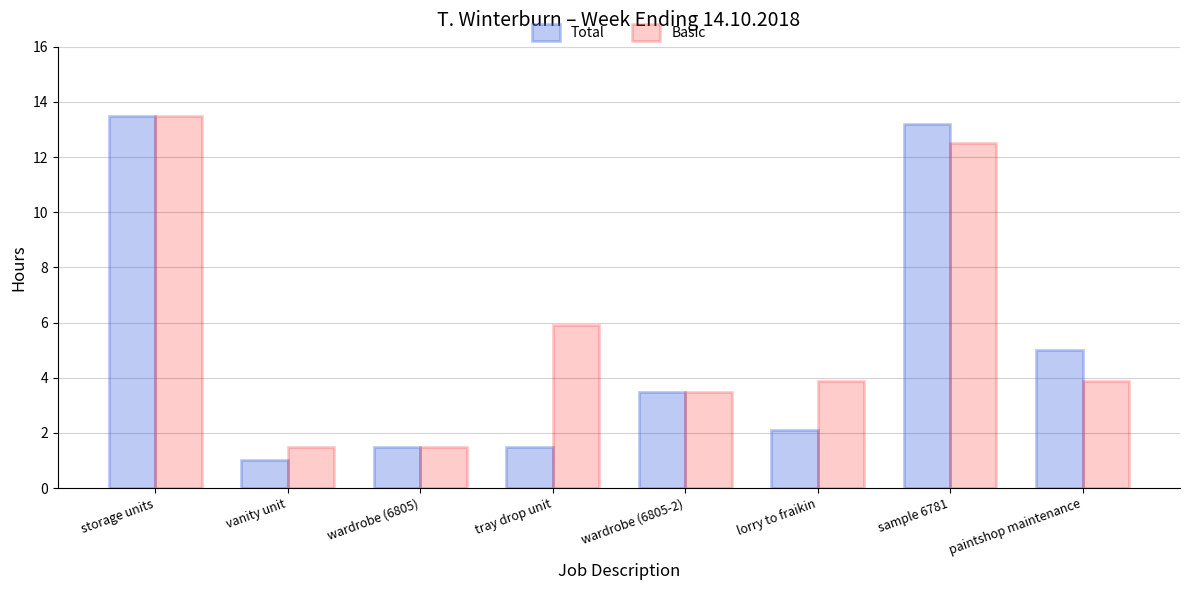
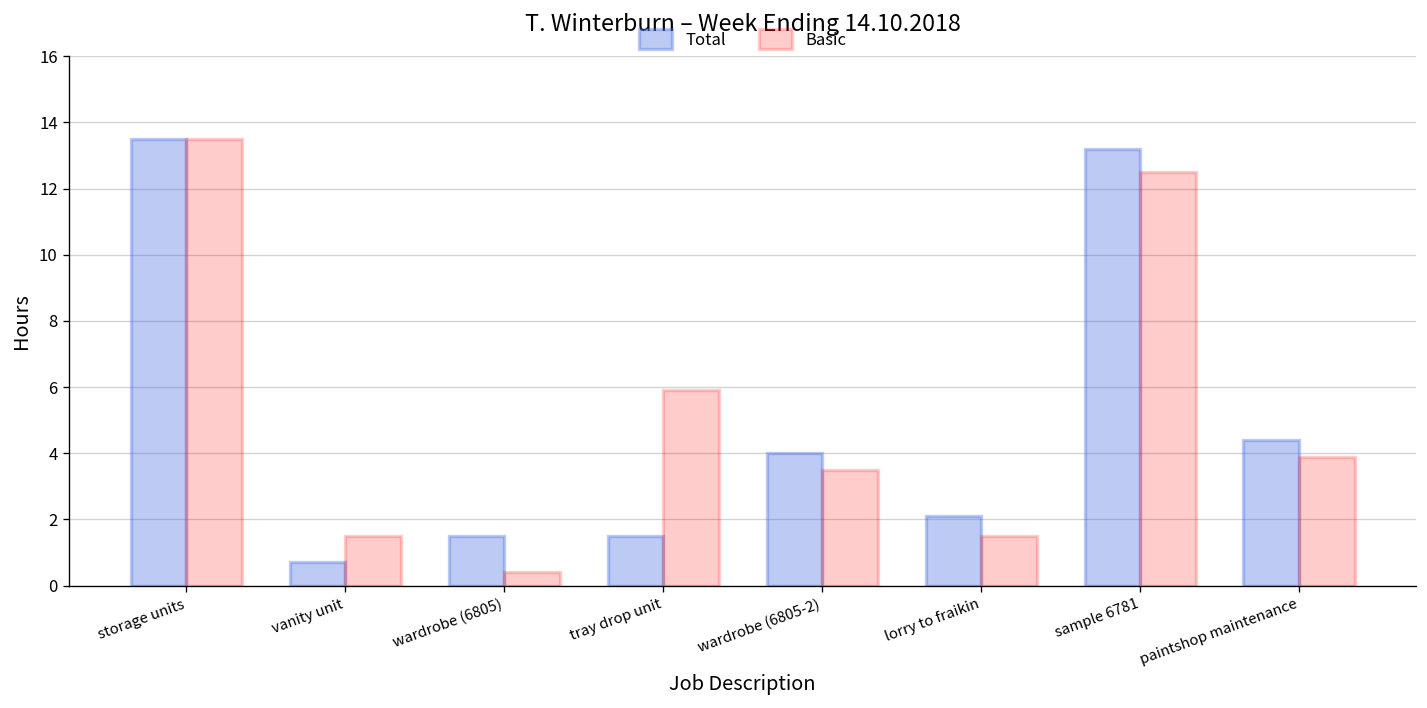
  {
    "Total": {
      "storage units": 13.5,
-     "vanity unit": 1.0,
+     "vanity unit": 0.7,
      "wardrobe (6805)": 1.5,
      "tray drop unit": 1.5,
-     "wardrobe (6805-2)": 3.5,
+     "wardrobe (6805-2)": 4.0,
      "lorry to fraikin": 2.1,
      "sample 6781": 13.2,
-     "paintshop maintenance": 5.0
+     "paintshop maintenance": 4.4
    },
    "Basic": {
      "storage units": 13.5,
      "vanity unit": 1.5,
-     "wardrobe (6805)": 1.5,
+     "wardrobe (6805)": 0.4,
      "tray drop unit": 5.9,
      "wardrobe (6805-2)": 3.5,
-     "lorry to fraikin": 3.9,
+     "lorry to fraikin": 1.5,
      "sample 6781": 12.5,
      "paintshop maintenance": 3.9
    }
  }
